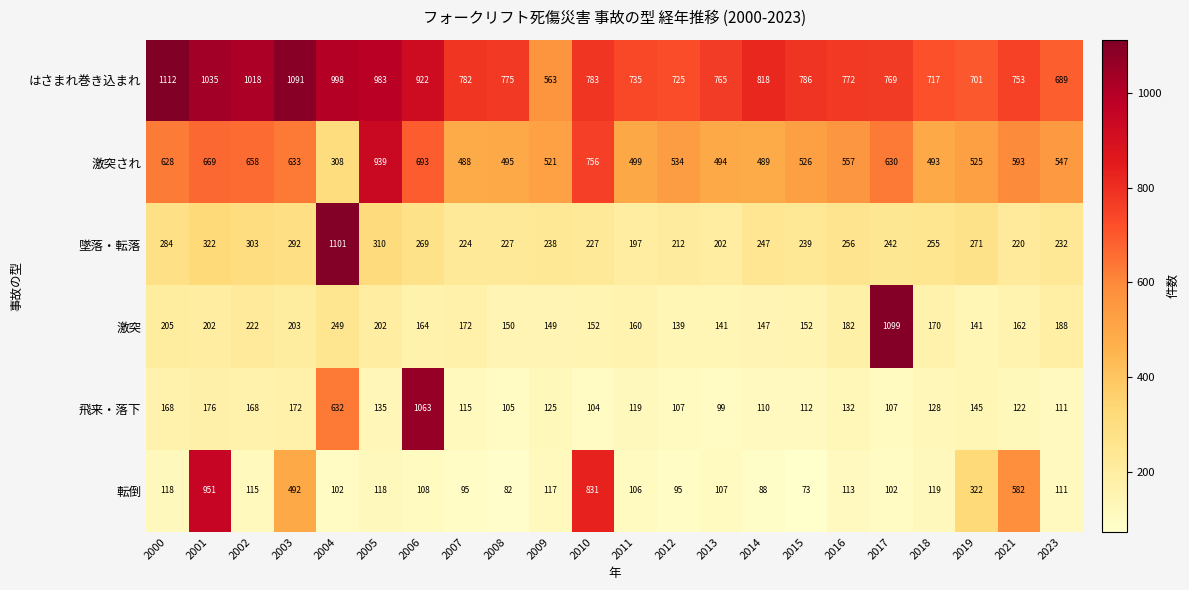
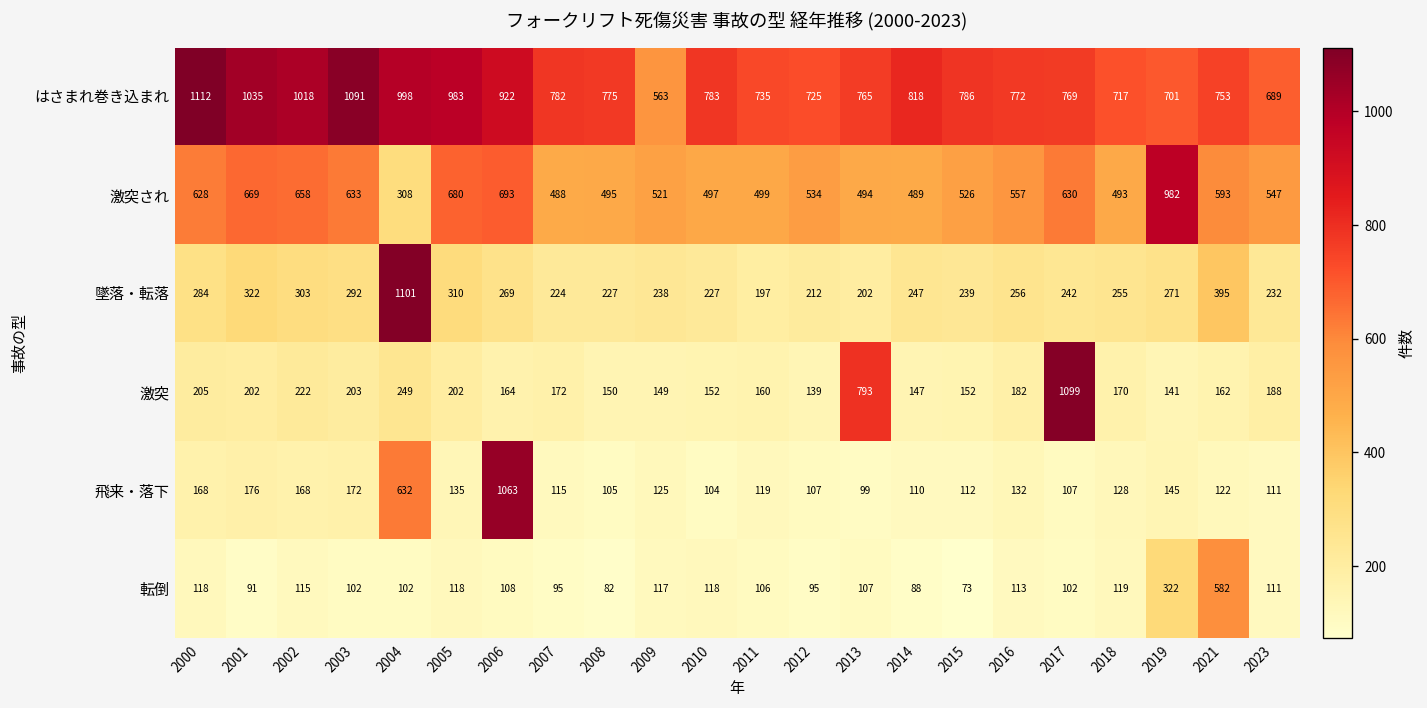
  {
    "はさまれ巻き込まれ": {
      "2000": 1112,
      "2001": 1035,
      "2002": 1018,
      "2003": 1091,
      "2004": 998,
      "2005": 983,
      "2006": 922,
      "2007": 782,
      "2008": 775,
      "2009": 563,
      "2010": 783,
      "2011": 735,
      "2012": 725,
      "2013": 765,
      "2014": 818,
      "2015": 786,
      "2016": 772,
      "2017": 769,
      "2018": 717,
      "2019": 701,
      "2021": 753,
      "2023": 689
    },
    "激突され": {
      "2000": 628,
      "2001": 669,
      "2002": 658,
      "2003": 633,
      "2004": 308,
-     "2005": 939,
+     "2005": 680,
      "2006": 693,
      "2007": 488,
      "2008": 495,
      "2009": 521,
-     "2010": 756,
+     "2010": 497,
      "2011": 499,
      "2012": 534,
      "2013": 494,
      "2014": 489,
      "2015": 526,
      "2016": 557,
      "2017": 630,
      "2018": 493,
-     "2019": 525,
+     "2019": 982,
      "2021": 593,
      "2023": 547
    },
    "墜落・転落": {
      "2000": 284,
      "2001": 322,
      "2002": 303,
      "2003": 292,
      "2004": 1101,
      "2005": 310,
      "2006": 269,
      "2007": 224,
      "2008": 227,
      "2009": 238,
      "2010": 227,
      "2011": 197,
      "2012": 212,
      "2013": 202,
      "2014": 247,
      "2015": 239,
      "2016": 256,
      "2017": 242,
      "2018": 255,
      "2019": 271,
-     "2021": 220,
+     "2021": 395,
      "2023": 232
    },
    "激突": {
      "2000": 205,
      "2001": 202,
      "2002": 222,
      "2003": 203,
      "2004": 249,
      "2005": 202,
      "2006": 164,
      "2007": 172,
      "2008": 150,
      "2009": 149,
      "2010": 152,
      "2011": 160,
      "2012": 139,
-     "2013": 141,
+     "2013": 793,
      "2014": 147,
      "2015": 152,
      "2016": 182,
      "2017": 1099,
      "2018": 170,
      "2019": 141,
      "2021": 162,
      "2023": 188
    },
    "飛来・落下": {
      "2000": 168,
      "2001": 176,
      "2002": 168,
      "2003": 172,
      "2004": 632,
      "2005": 135,
      "2006": 1063,
      "2007": 115,
      "2008": 105,
      "2009": 125,
      "2010": 104,
      "2011": 119,
      "2012": 107,
      "2013": 99,
      "2014": 110,
      "2015": 112,
      "2016": 132,
      "2017": 107,
      "2018": 128,
      "2019": 145,
      "2021": 122,
      "2023": 111
    },
    "転倒": {
      "2000": 118,
-     "2001": 951,
+     "2001": 91,
      "2002": 115,
-     "2003": 492,
+     "2003": 102,
      "2004": 102,
      "2005": 118,
      "2006": 108,
      "2007": 95,
      "2008": 82,
      "2009": 117,
-     "2010": 831,
+     "2010": 118,
      "2011": 106,
      "2012": 95,
      "2013": 107,
      "2014": 88,
      "2015": 73,
      "2016": 113,
      "2017": 102,
      "2018": 119,
      "2019": 322,
      "2021": 582,
      "2023": 111
    }
  }
